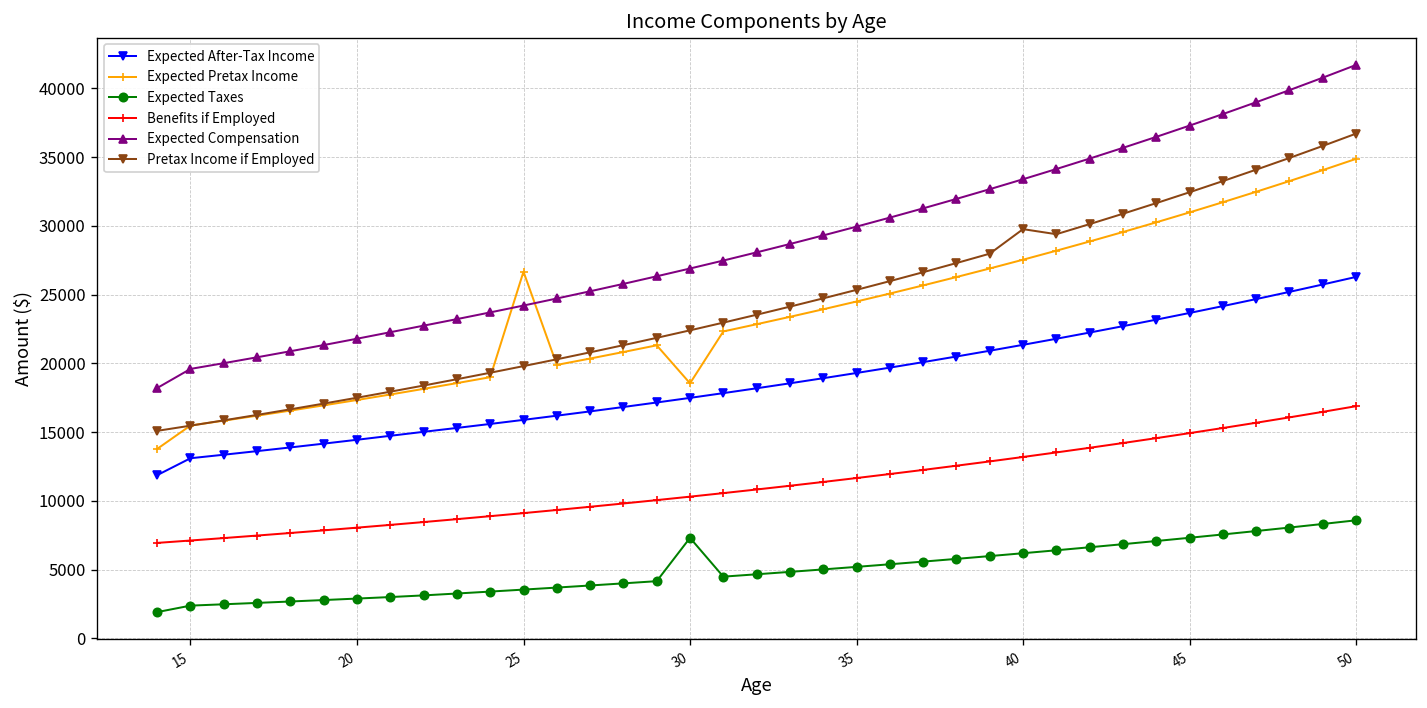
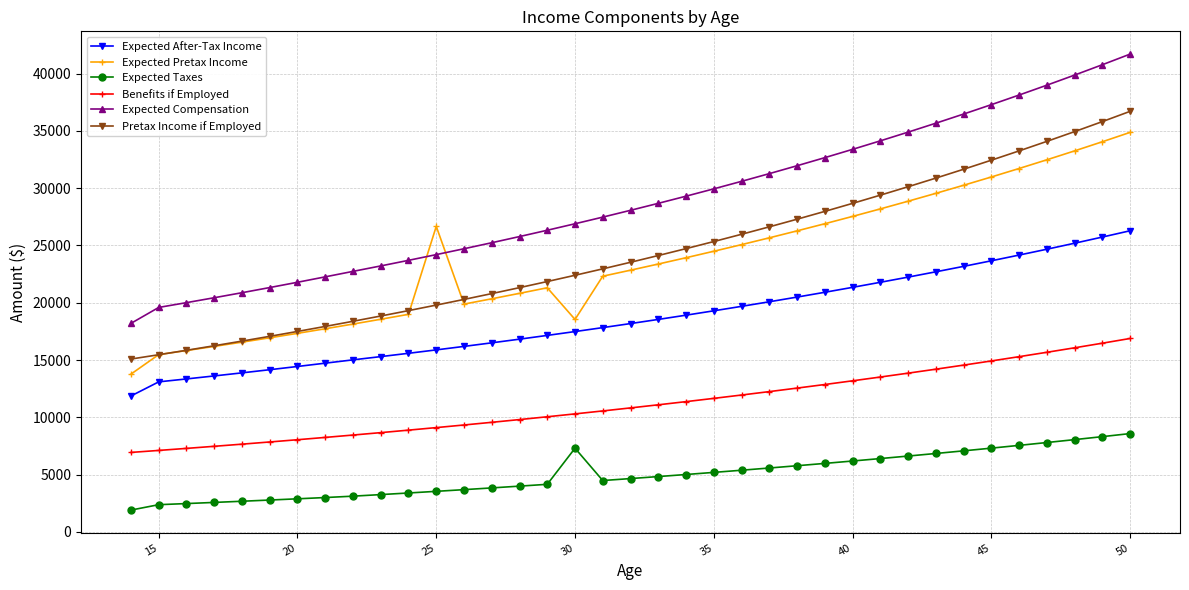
  {
    "Expected After-Tax Income": {
      "15": 13100,
      "20": 14400,
      "25": 15900,
      "30": 17500,
      "35": 19300,
      "40": 21300,
      "45": 23700,
      "50": 26300
    },
    "Expected Pretax Income": {
      "25": 26700,
      "30": 18500,
      "35": 24500,
      "40": 27500,
      "45": 31000,
      "50": 34900
    },
    "Expected Taxes": {
      "15": 2400,
      "20": 2900,
      "25": 3500,
      "30": 7300,
      "35": 5200,
      "40": 6200,
      "45": 7300,
      "50": 8600
    },
    "Benefits if Employed": {
      "15": 7100,
      "20": 8000,
      "25": 9100,
      "30": 10300,
      "35": 11700,
      "40": 13200,
      "45": 14900,
      "50": 16900
    },
    "Expected Compensation": {
      "15": 19600,
      "20": 21800,
      "25": 24200,
      "30": 26900,
      "35": 29900,
      "40": 33400,
      "45": 37300,
      "50": 41700
    },
    "Pretax Income if Employed": {
      "25": 19800,
      "30": 22400,
      "35": 25300,
-     "40": 29800,
+     "40": 28700,
      "45": 32400,
      "50": 36700
    }
  }
